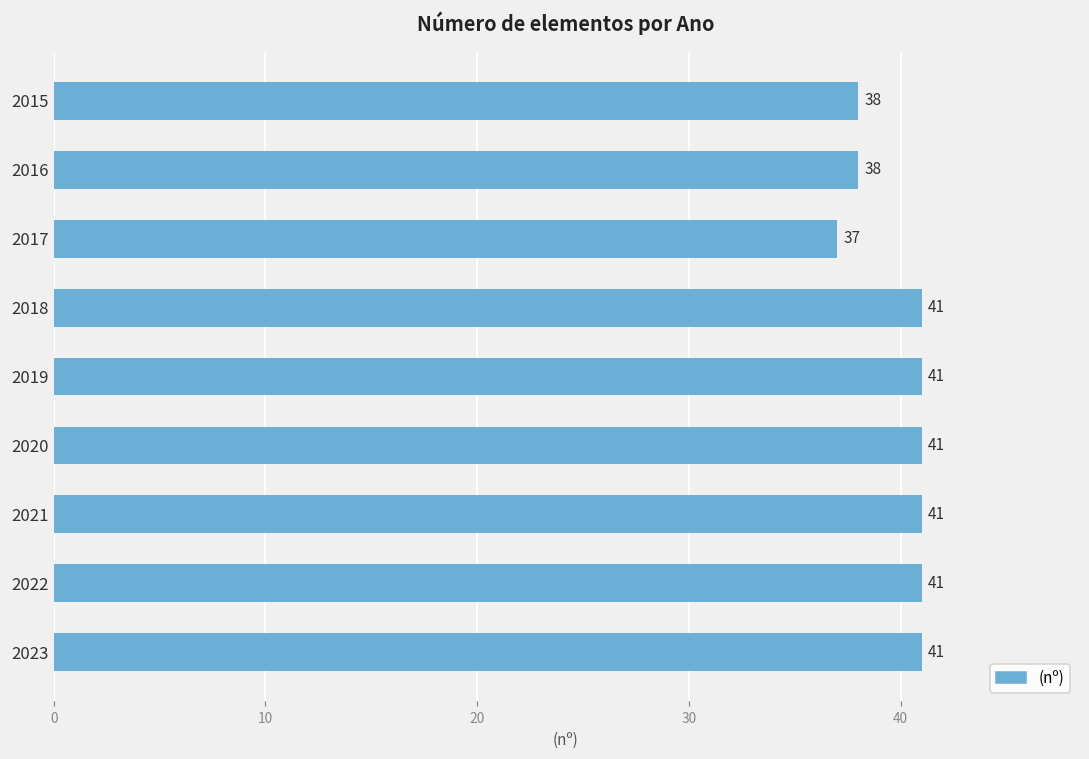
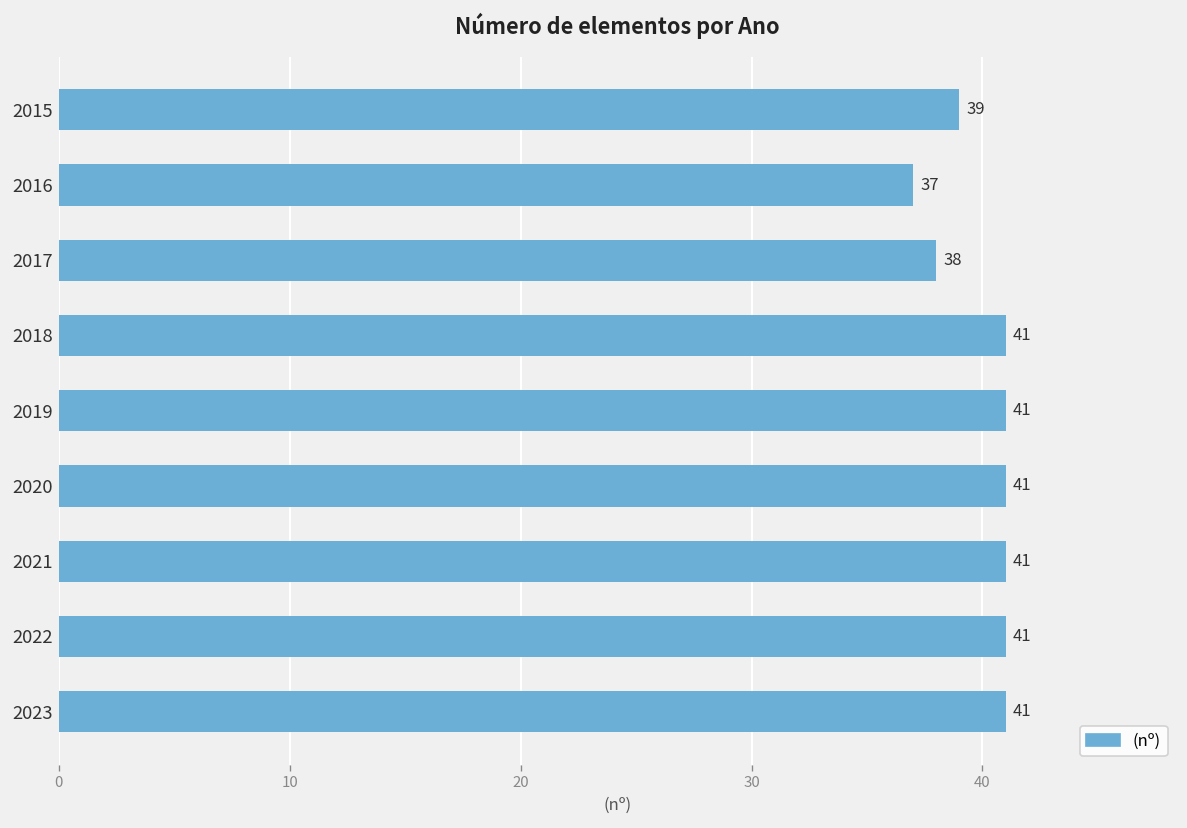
  {
-   "2015": 38,
-   "2016": 38,
-   "2017": 37,
+   "2015": 39,
+   "2016": 37,
+   "2017": 38,
    "2018": 41,
    "2019": 41,
    "2020": 41,
    "2021": 41,
    "2022": 41,
    "2023": 41
  }
